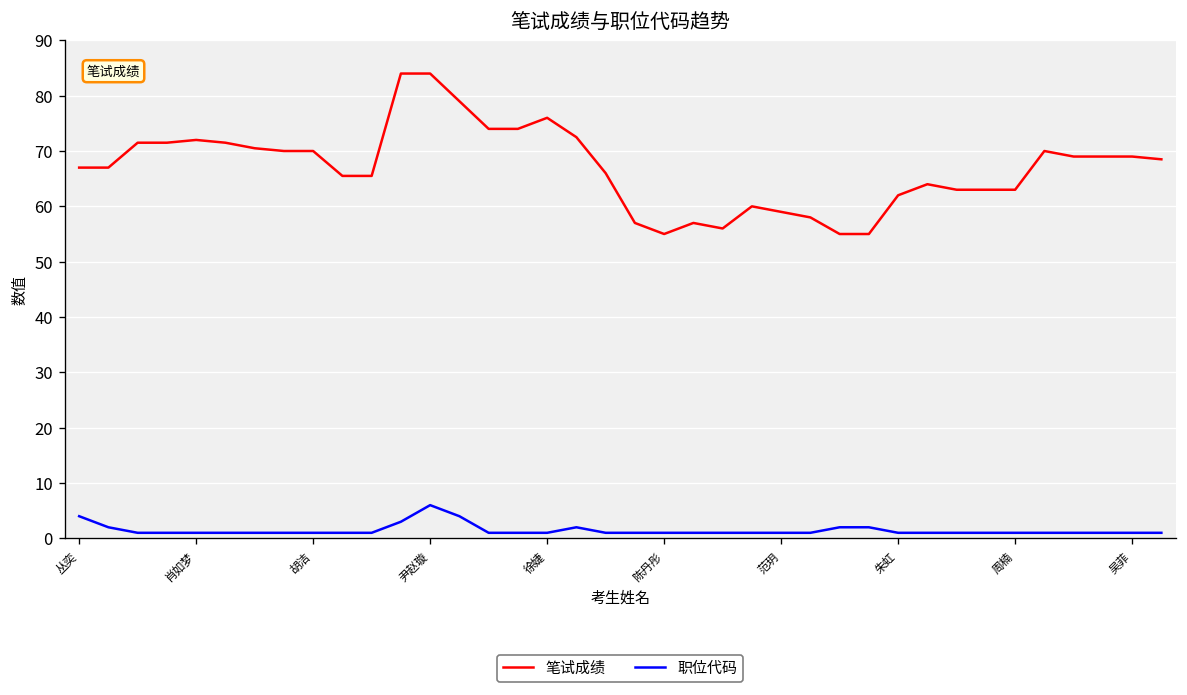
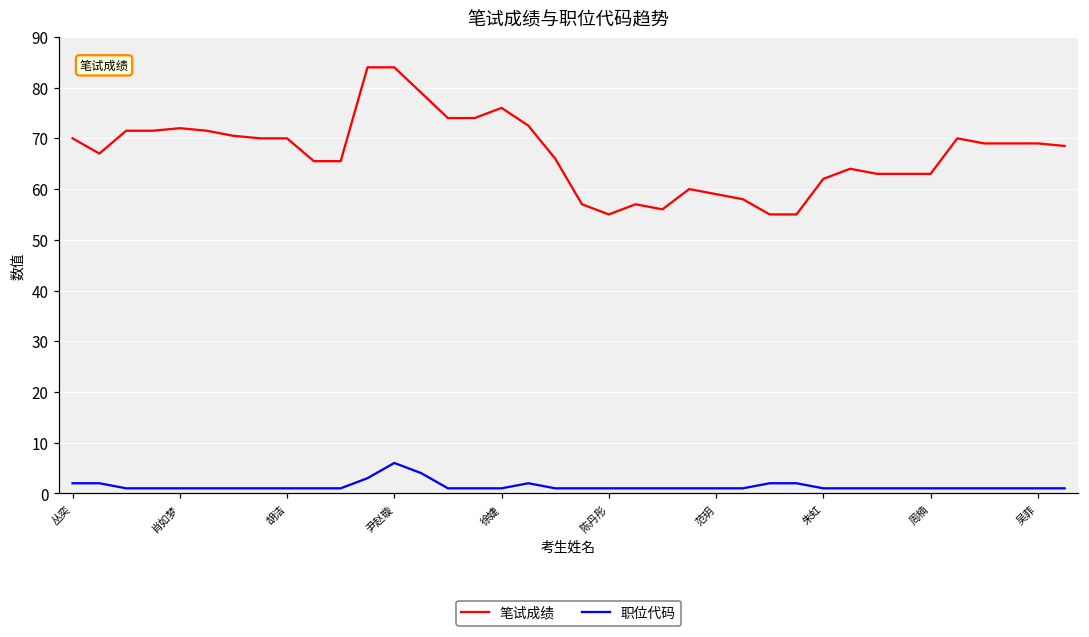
  {
    "笔试成绩": {
-     "丛奕": 67,
+     "丛奕": 70,
      "肖如梦": 72,
      "胡洁": 70,
      "尹赵璇": 84,
      "徐婕": 76,
      "陈丹彤": 55,
      "范玥": 59,
      "朱虹": 62,
      "周楠": 63,
      "吴菲": 69
    },
    "职位代码": {
-     "丛奕": 4,
+     "丛奕": 2,
      "肖如梦": 1,
      "胡洁": 1,
      "尹赵璇": 6,
      "徐婕": 1,
      "陈丹彤": 1,
      "范玥": 1,
      "朱虹": 1,
      "周楠": 1,
      "吴菲": 1
    }
  }
